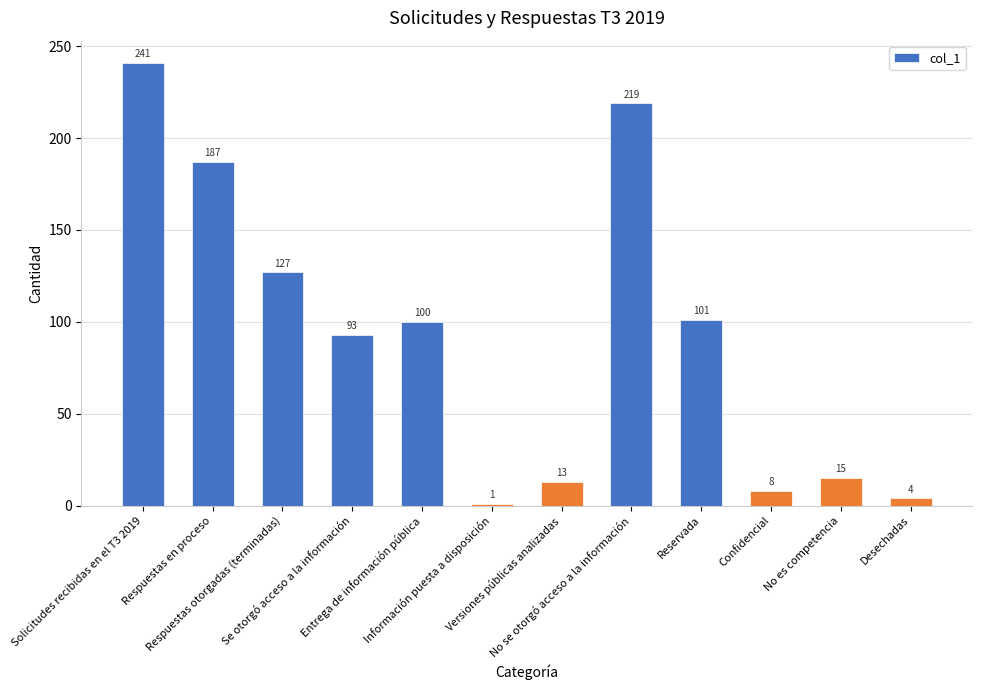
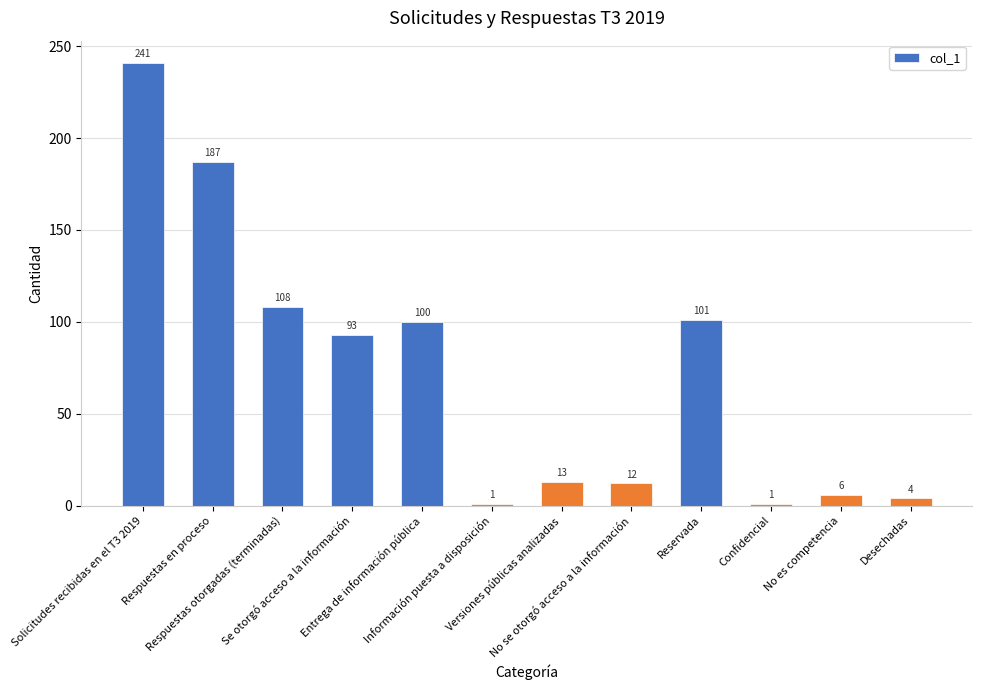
  {
    "Solicitudes recibidas en el T3 2019": 241,
    "Respuestas en proceso": 187,
-   "Respuestas otorgadas (terminadas)": 127,
+   "Respuestas otorgadas (terminadas)": 108,
    "Se otorgó acceso a la información": 93,
    "Entrega de información pública": 100,
    "Información puesta a disposición": 1,
    "Versiones públicas analizadas": 13,
-   "No se otorgó acceso a la información": 219,
+   "No se otorgó acceso a la información": 12,
    "Reservada": 101,
-   "Confidencial": 8,
-   "No es competencia": 15,
+   "Confidencial": 1,
+   "No es competencia": 6,
    "Desechadas": 4
  }
